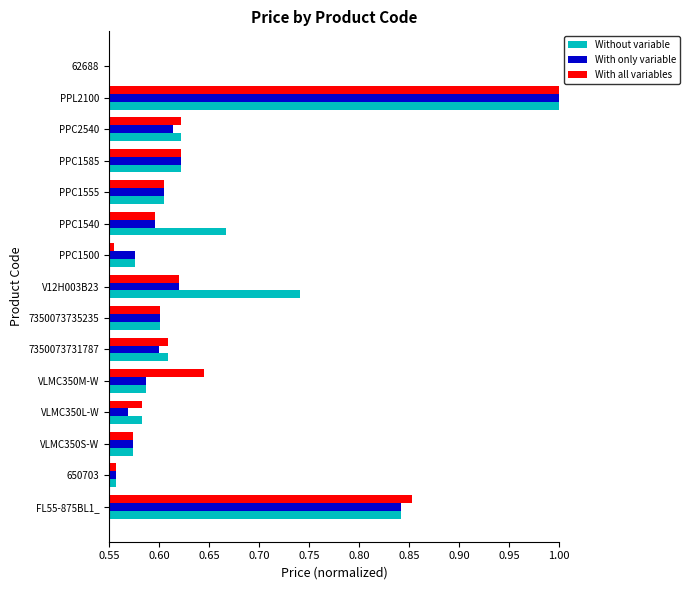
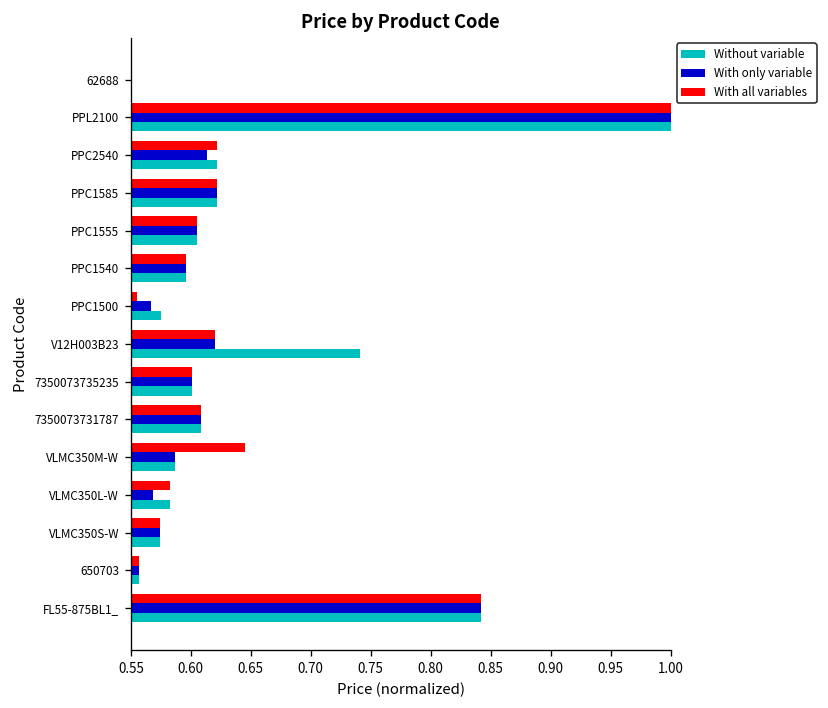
  {
    "Without variable": {
      "62688": 0.55,
      "PPL2100": 1.00,
      "PPC2540": 0.62,
      "PPC1585": 0.62,
      "PPC1555": 0.61,
-     "PPC1540": 0.67,
+     "PPC1540": 0.60,
      "PPC1500": 0.58,
      "V12H003B23": 0.74,
      "7350073735235": 0.60,
      "7350073731787": 0.61,
      "VLMC350M-W": 0.59,
      "VLMC350L-W": 0.58,
      "VLMC350S-W": 0.57,
      "650703": 0.56,
      "FL55-875BL1_": 0.84
    },
    "With only variable": {
      "62688": 0.55,
      "PPL2100": 1.00,
      "PPC2540": 0.61,
      "PPC1585": 0.62,
      "PPC1555": 0.61,
      "PPC1540": 0.60,
-     "PPC1500": 0.58,
+     "PPC1500": 0.57,
      "V12H003B23": 0.62,
      "7350073735235": 0.60,
-     "7350073731787": 0.60,
+     "7350073731787": 0.61,
      "VLMC350M-W": 0.59,
      "VLMC350L-W": 0.57,
      "VLMC350S-W": 0.57,
      "650703": 0.56,
      "FL55-875BL1_": 0.84
    },
    "With all variables": {
      "62688": 0.55,
      "PPL2100": 1.00,
      "PPC2540": 0.62,
      "PPC1585": 0.62,
      "PPC1555": 0.61,
      "PPC1540": 0.60,
      "PPC1500": 0.56,
      "V12H003B23": 0.62,
      "7350073735235": 0.60,
      "7350073731787": 0.61,
      "VLMC350M-W": 0.65,
      "VLMC350L-W": 0.58,
      "VLMC350S-W": 0.57,
      "650703": 0.56,
-     "FL55-875BL1_": 0.85
+     "FL55-875BL1_": 0.84
    }
  }
